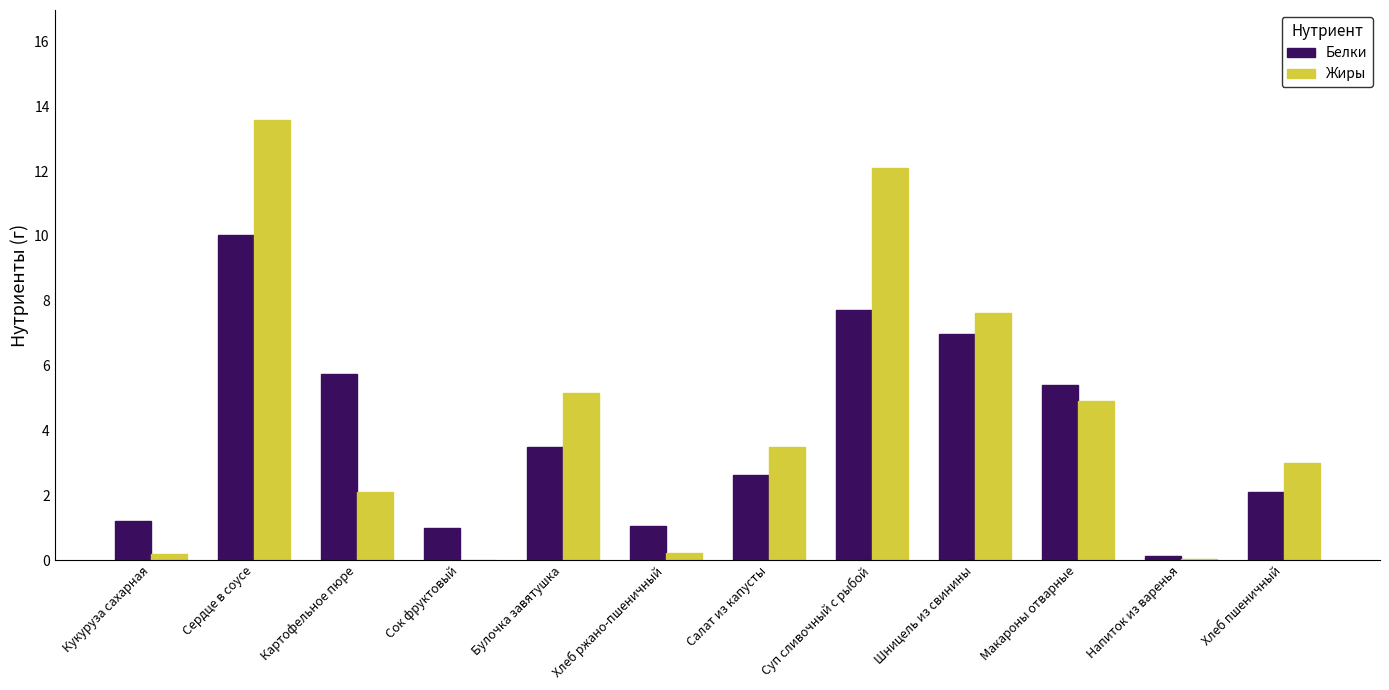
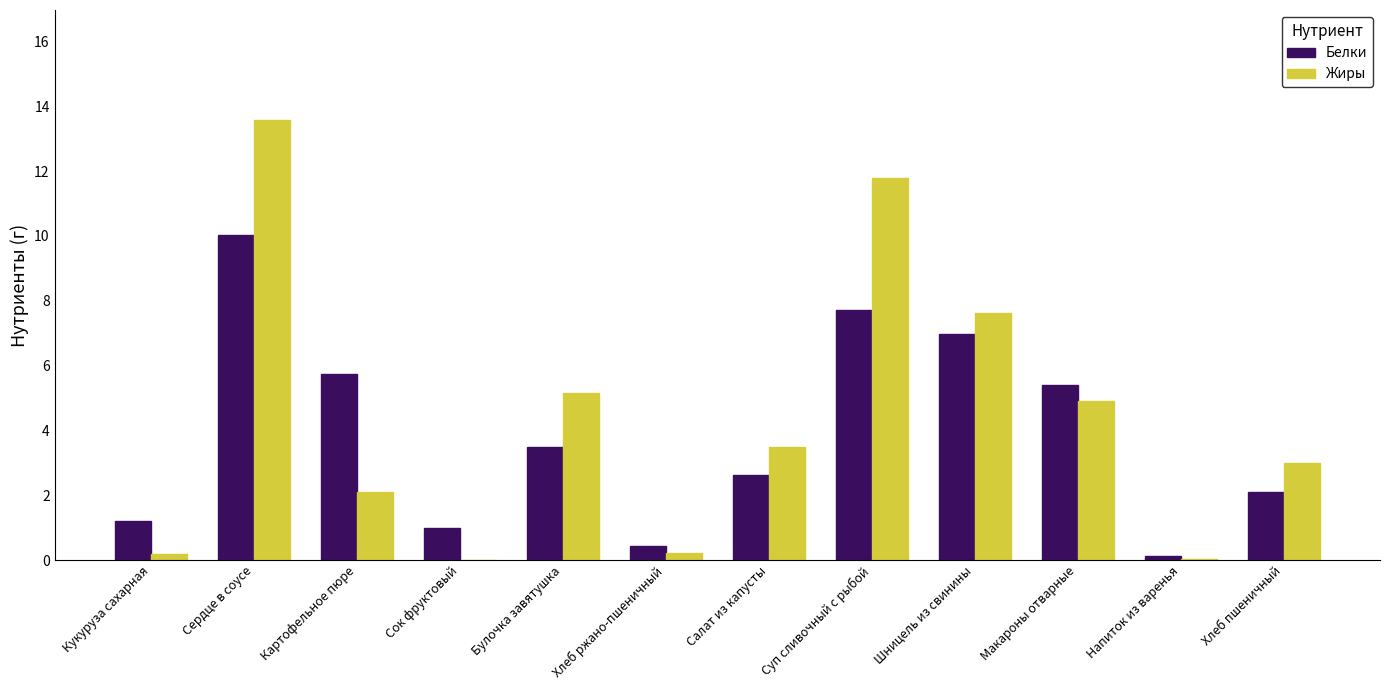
  {
    "Белки": {
      "Кукуруза сахарная": 1.2,
      "Сердце в соусе": 10.0,
      "Картофельное пюре": 5.8,
      "Сок фруктовый": 1.0,
      "Булочка завятушка": 3.5,
-     "Хлеб ржано-пшеничный": 1.1,
+     "Хлеб ржано-пшеничный": 0.4,
      "Салат из капусты": 2.6,
      "Суп сливочный с рыбой": 7.7,
      "Шницель из свинины": 7.0,
      "Макароны отварные": 5.4,
      "Напиток из варенья": 0.1,
      "Хлеб пшеничный": 2.1
    },
    "Жиры": {
      "Кукуруза сахарная": 0.2,
      "Сердце в соусе": 13.6,
      "Картофельное пюре": 2.1,
      "Сок фруктовый": 0.0,
      "Булочка завятушка": 5.2,
      "Хлеб ржано-пшеничный": 0.2,
      "Салат из капусты": 3.5,
-     "Суп сливочный с рыбой": 12.1,
+     "Суп сливочный с рыбой": 11.8,
      "Шницель из свинины": 7.6,
      "Макароны отварные": 4.9,
      "Хлеб пшеничный": 3.0
    }
  }
